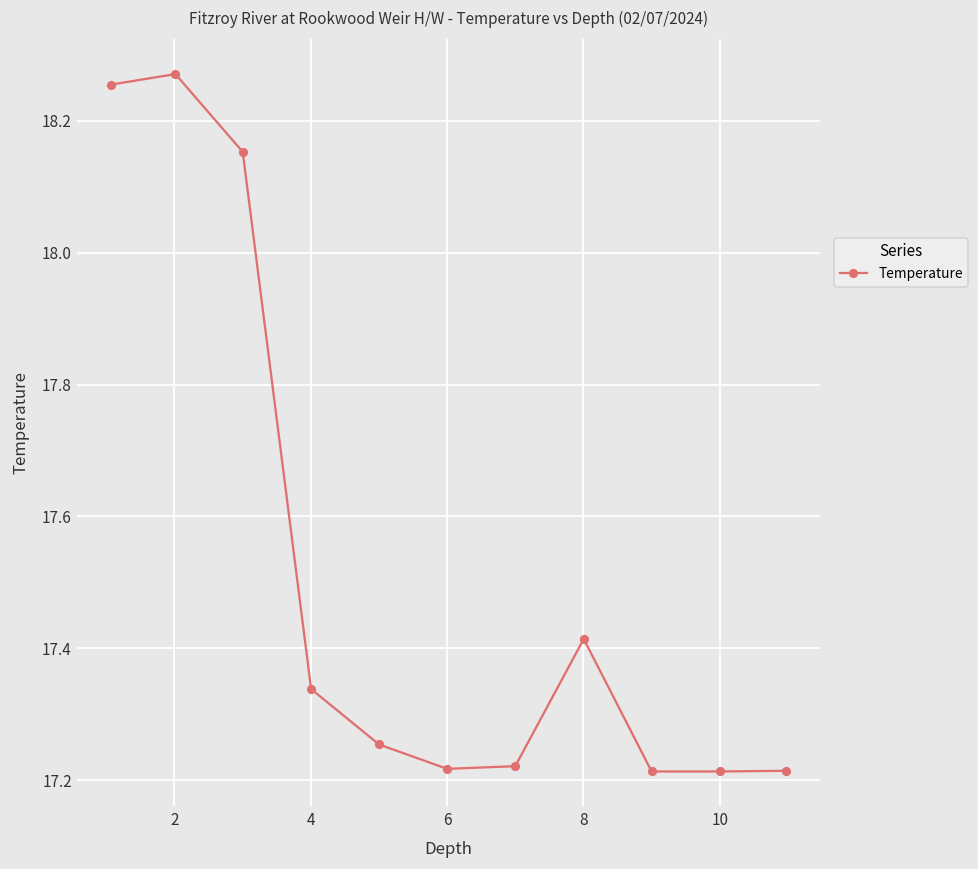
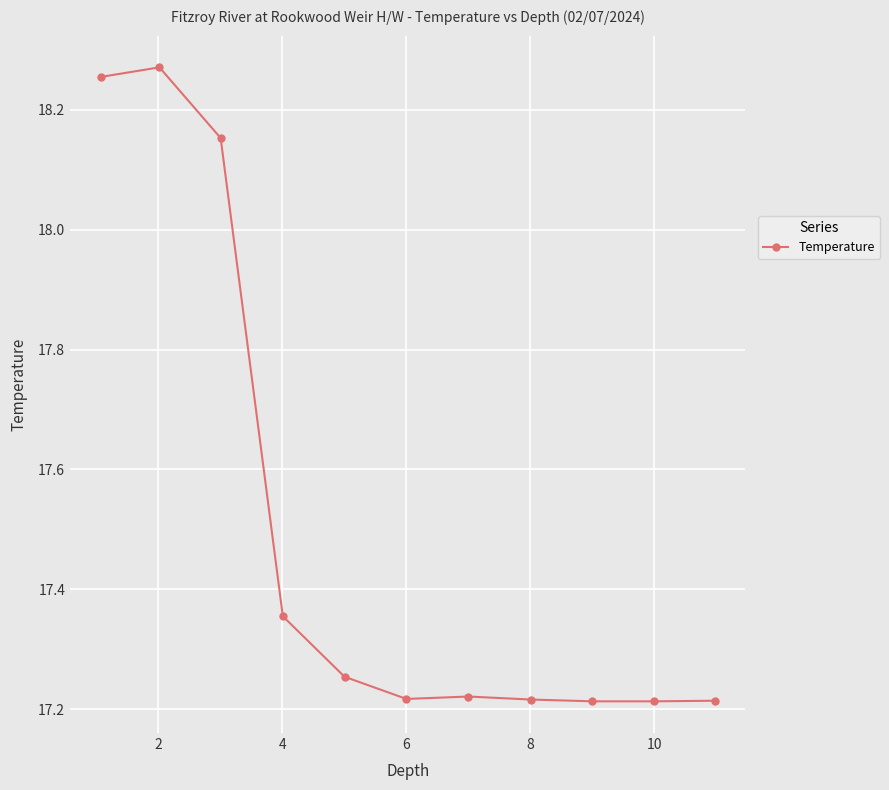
  {
    "2": 18.27,
-   "4": 17.34,
+   "4": 17.36,
    "6": 17.22,
-   "8": 17.41,
+   "8": 17.22,
    "10": 17.21
  }
